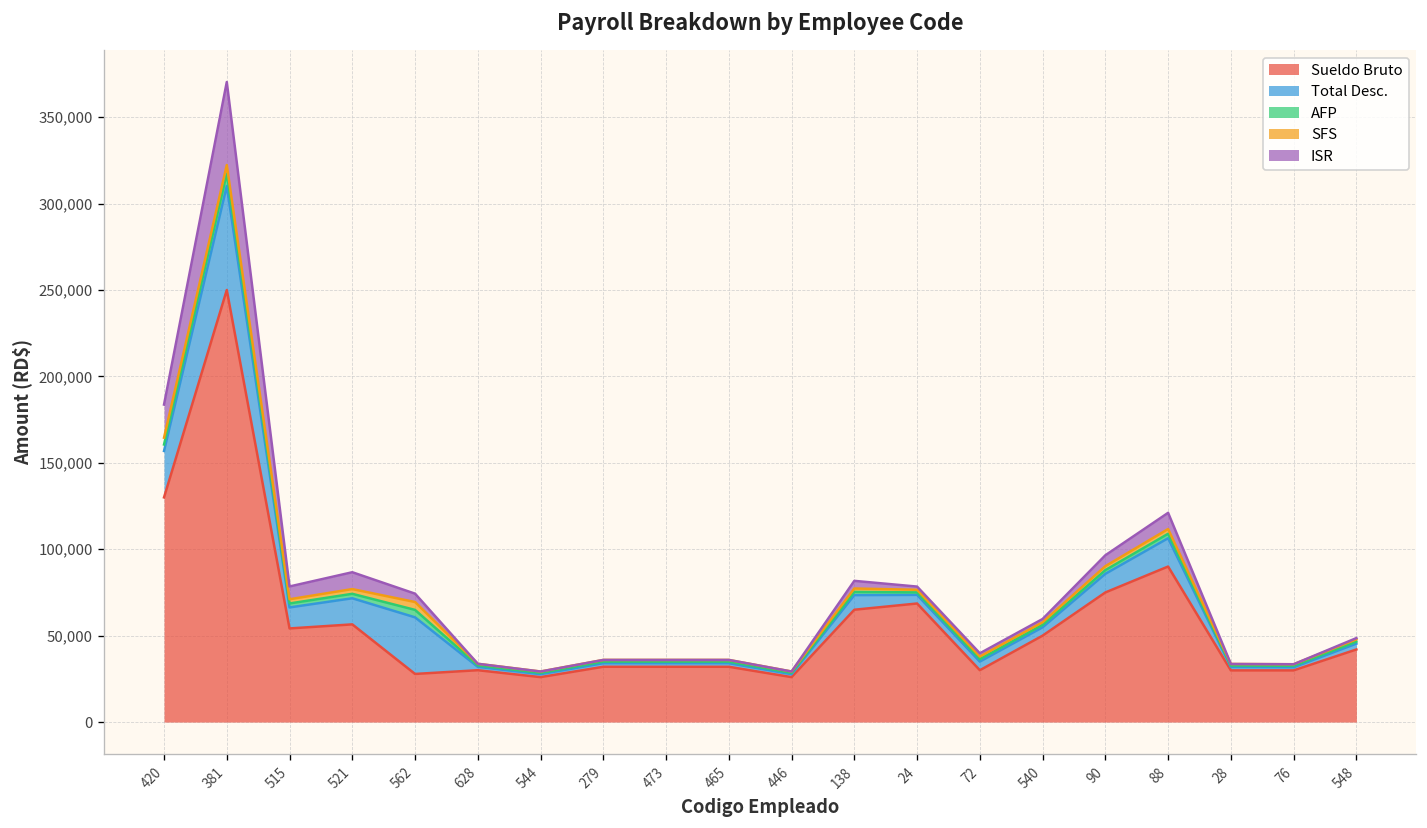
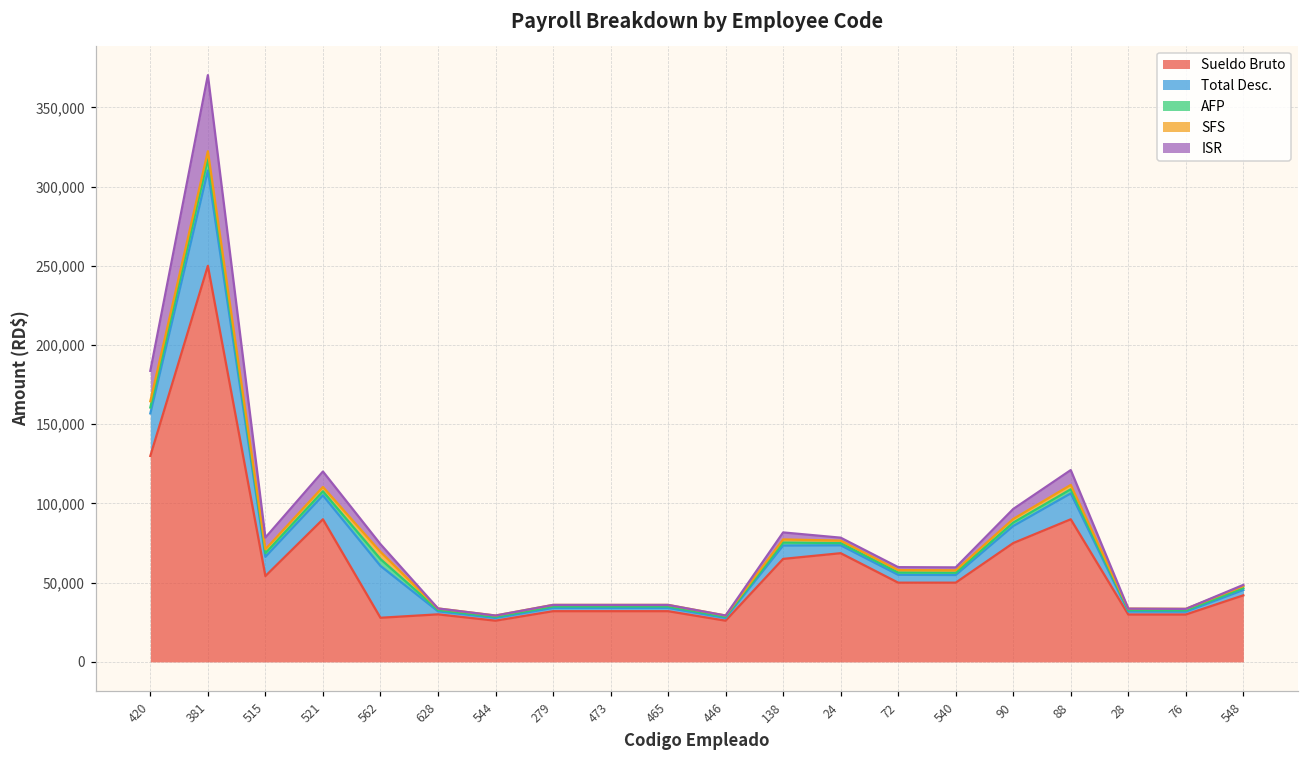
  {
    "Sueldo Bruto": {
      "420": "130,000",
      "381": "250,000",
      "515": "54,000",
-     "521": "57,000",
+     "521": "90,000",
      "562": "28,000",
      "628": "30,000",
      "279": "32,000",
      "473": "32,000",
      "465": "32,000",
      "138": "65,000",
      "24": "69,000",
-     "72": "30,000",
+     "72": "50,000",
      "540": "50,000",
      "90": "75,000",
      "88": "90,000",
      "28": "30,000",
      "76": "30,000",
      "548": "42,000"
    },
    "Total Desc.": {
      "420": "27,000",
      "381": "60,000",
      "515": "12,000",
      "521": "15,000",
      "562": "33,000",
      "138": "8,000",
      "90": "11,000",
      "88": "16,000"
    },
    "AFP": {
      "420": "4,000",
      "381": "7,000",
      "515": "2,000",
      "521": "3,000",
      "562": "4,000",
      "138": "2,000",
      "90": "2,000",
      "88": "3,000"
    },
    "SFS": {
      "420": "4,000",
      "381": "5,000",
      "515": "2,000",
      "521": "3,000",
      "562": "5,000",
      "138": "2,000",
      "90": "2,000",
      "88": "3,000"
    },
    "ISR": {
      "420": "19,000",
      "381": "48,000",
      "515": "7,000",
      "521": "10,000",
      "562": "5,000",
      "138": "4,000",
      "24": "2,000",
      "72": "2,000",
      "540": "2,000",
      "90": "6,000",
      "88": "9,000"
    }
  }
